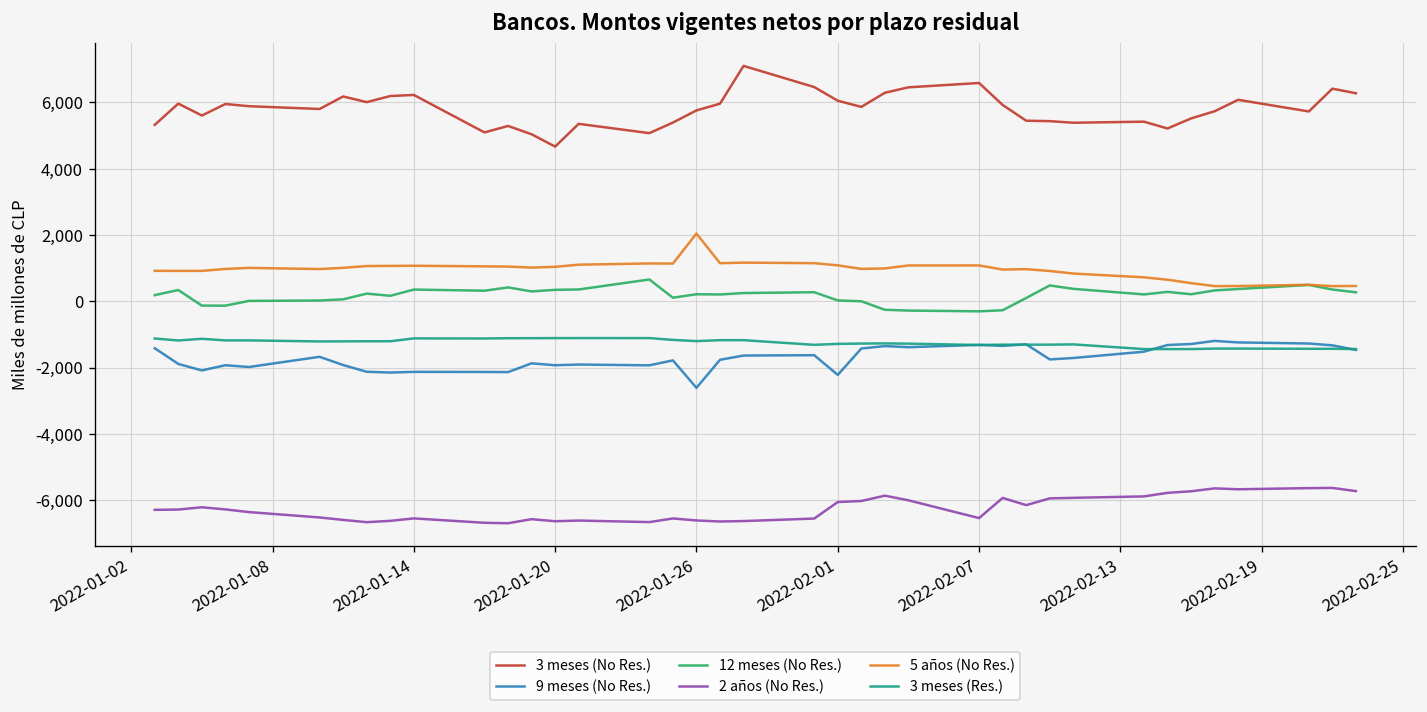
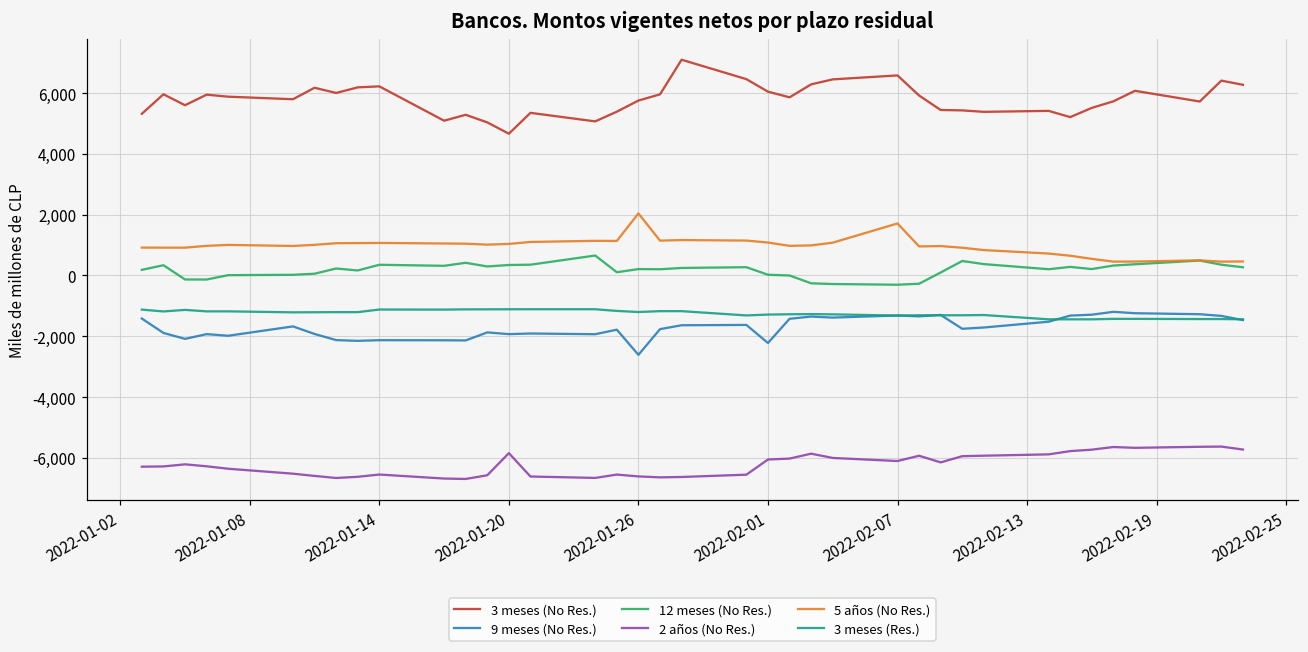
  {
    "3 meses (No Res.)": {
      "2022-01-14": "6,200",
      "2022-01-20": "4,700",
      "2022-01-26": "5,800",
      "2022-02-01": "6,000",
      "2022-02-07": "6,600"
    },
    "9 meses (No Res.)": {
      "2022-01-14": "-2,100",
      "2022-01-20": "-1,900",
      "2022-01-26": "-2,600",
      "2022-02-01": "-2,200"
    },
    "2 años (No Res.)": {
      "2022-01-14": "-6,600",
-     "2022-01-20": "-6,600",
+     "2022-01-20": "-5,800",
      "2022-01-26": "-6,600",
      "2022-02-01": "-6,100",
-     "2022-02-07": "-6,500"
+     "2022-02-07": "-6,100"
    },
    "5 años (No Res.)": {
      "2022-01-14": "1,100",
      "2022-01-20": "1,000",
      "2022-01-26": "2,000",
      "2022-02-01": "1,100",
-     "2022-02-07": "1,100"
+     "2022-02-07": "1,700"
    }
  }
